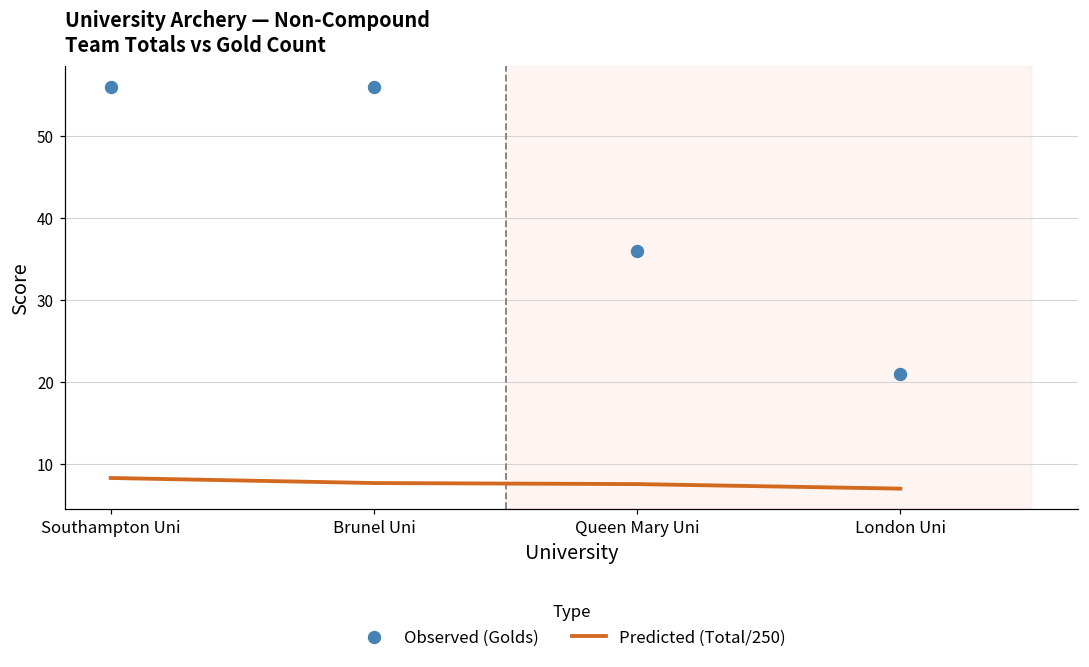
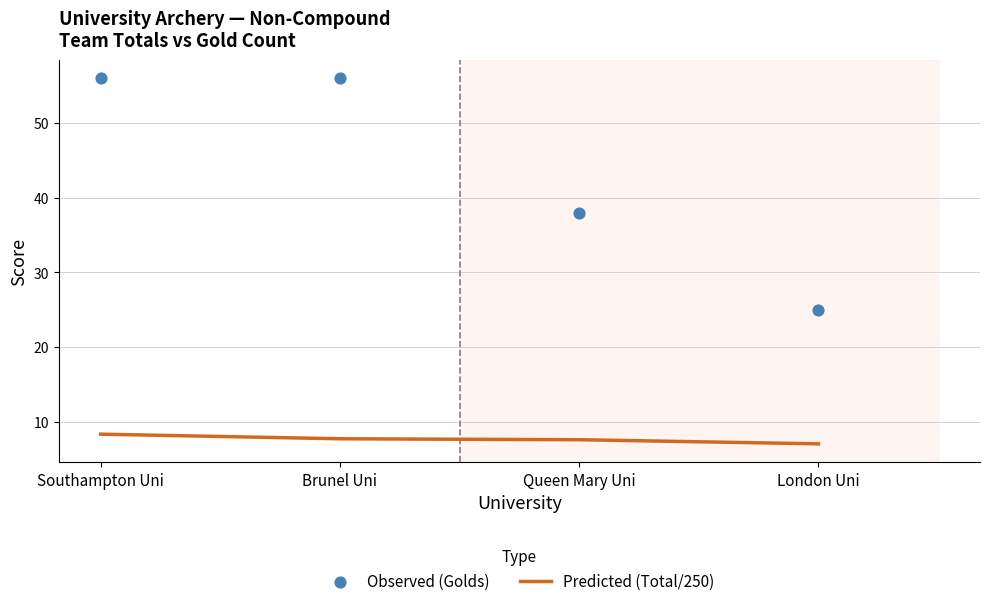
  {
    "Observed (Golds)": {
-     "Queen Mary Uni": 36,
-     "London Uni": 21
+     "Queen Mary Uni": 38,
+     "London Uni": 25
    },
    "Predicted (Total/250)": {
      "Southampton Uni": 8,
      "Brunel Uni": 8,
      "Queen Mary Uni": 8,
      "London Uni": 7
    }
  }
